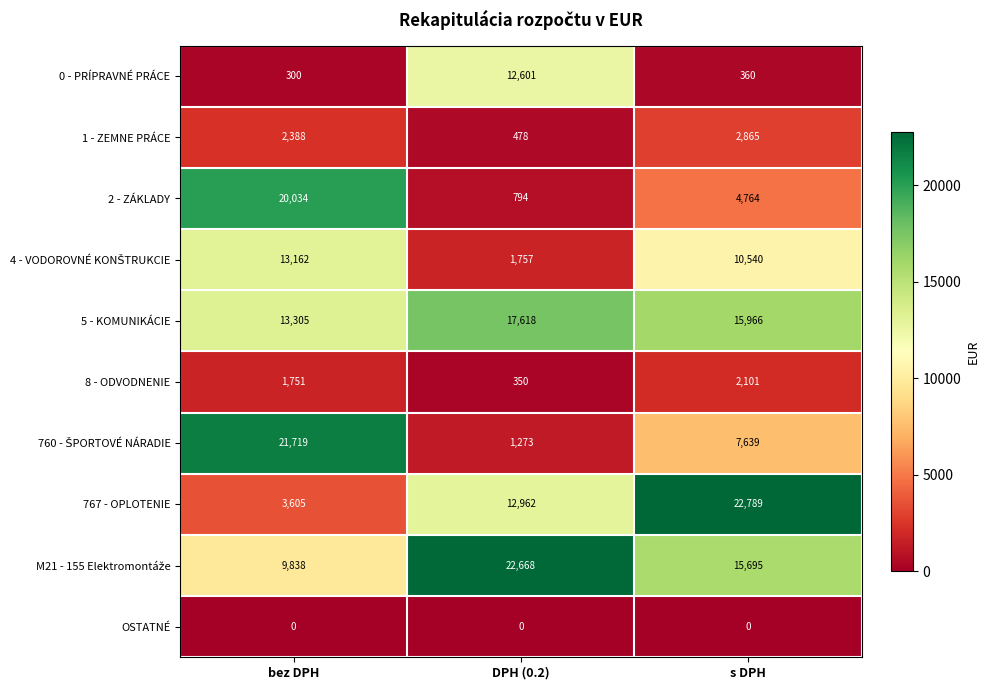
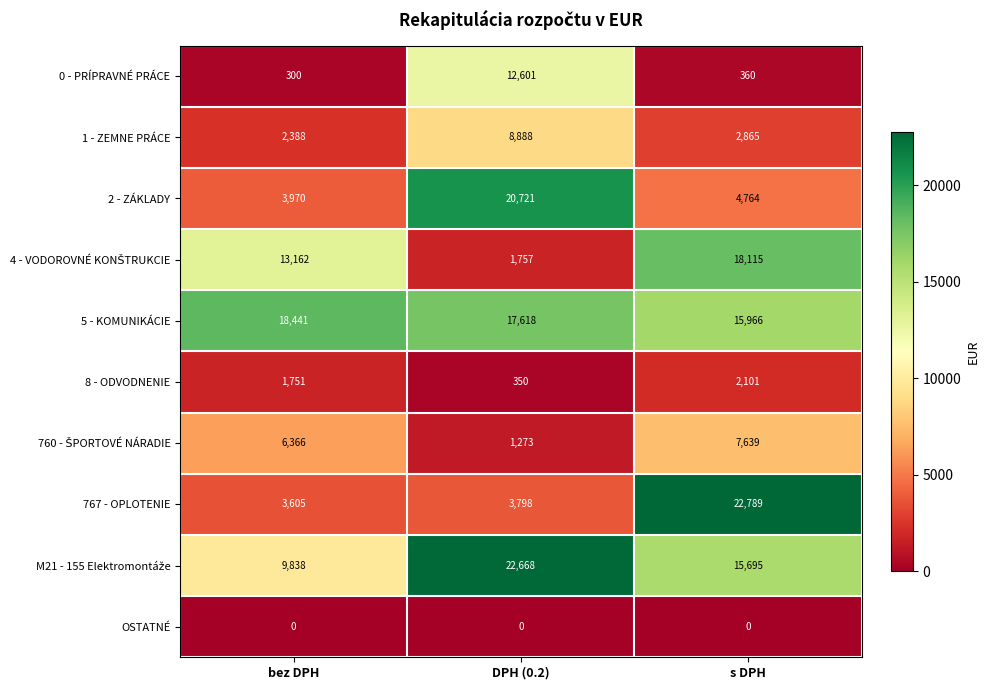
  {
    "0 - PRÍPRAVNÉ PRÁCE": {
      "bez DPH": "300",
      "DPH (0.2)": "12,601",
      "s DPH": "360"
    },
    "1 - ZEMNE PRÁCE": {
      "bez DPH": "2,388",
-     "DPH (0.2)": "478",
+     "DPH (0.2)": "8,888",
      "s DPH": "2,865"
    },
    "2 - ZÁKLADY": {
-     "bez DPH": "20,034",
-     "DPH (0.2)": "794",
+     "bez DPH": "3,970",
+     "DPH (0.2)": "20,721",
      "s DPH": "4,764"
    },
    "4 - VODOROVNÉ KONŠTRUKCIE": {
      "bez DPH": "13,162",
      "DPH (0.2)": "1,757",
-     "s DPH": "10,540"
+     "s DPH": "18,115"
    },
    "5 - KOMUNIKÁCIE": {
-     "bez DPH": "13,305",
+     "bez DPH": "18,441",
      "DPH (0.2)": "17,618",
      "s DPH": "15,966"
    },
    "8 - ODVODNENIE": {
      "bez DPH": "1,751",
      "DPH (0.2)": "350",
      "s DPH": "2,101"
    },
    "760 - ŠPORTOVÉ NÁRADIE": {
-     "bez DPH": "21,719",
+     "bez DPH": "6,366",
      "DPH (0.2)": "1,273",
      "s DPH": "7,639"
    },
    "767 - OPLOTENIE": {
      "bez DPH": "3,605",
-     "DPH (0.2)": "12,962",
+     "DPH (0.2)": "3,798",
      "s DPH": "22,789"
    },
    "M21 - 155 Elektromontáže": {
      "bez DPH": "9,838",
      "DPH (0.2)": "22,668",
      "s DPH": "15,695"
    },
    "OSTATNÉ": {
      "bez DPH": "0",
      "DPH (0.2)": "0",
      "s DPH": "0"
    }
  }
